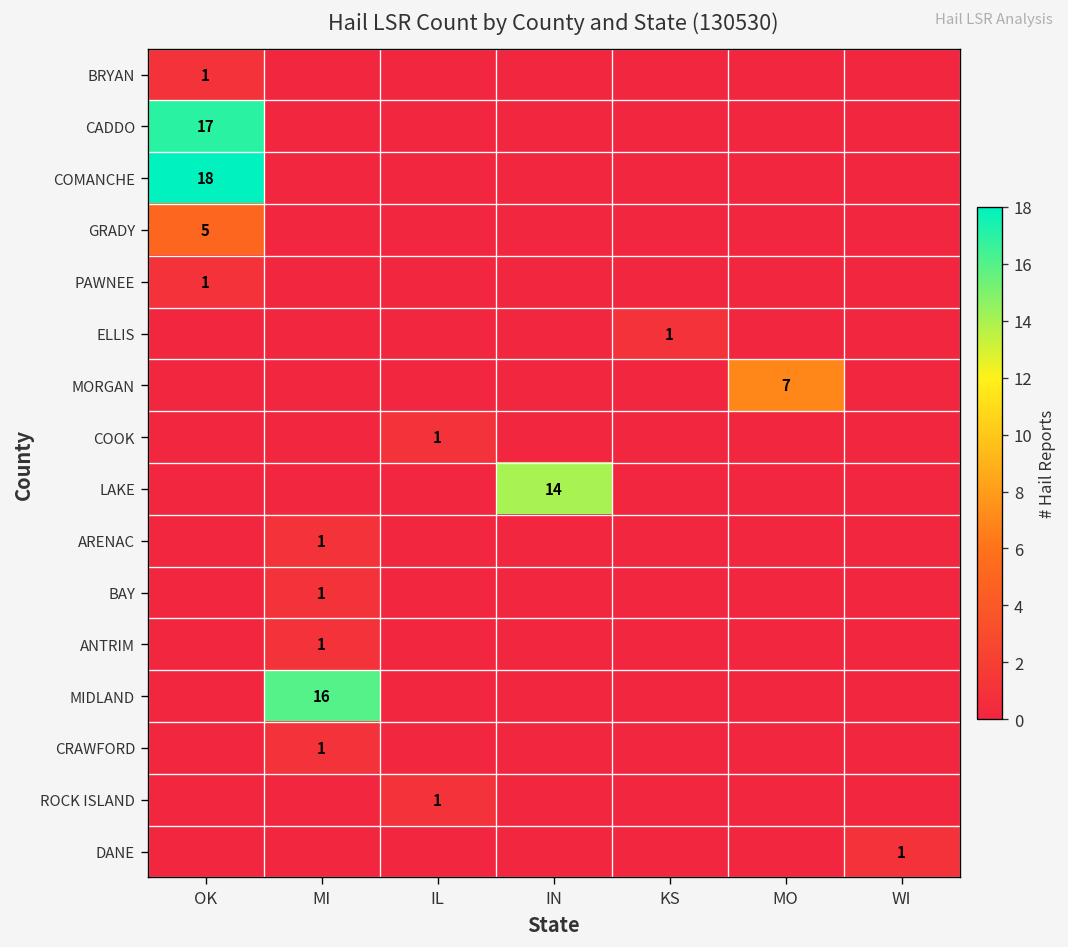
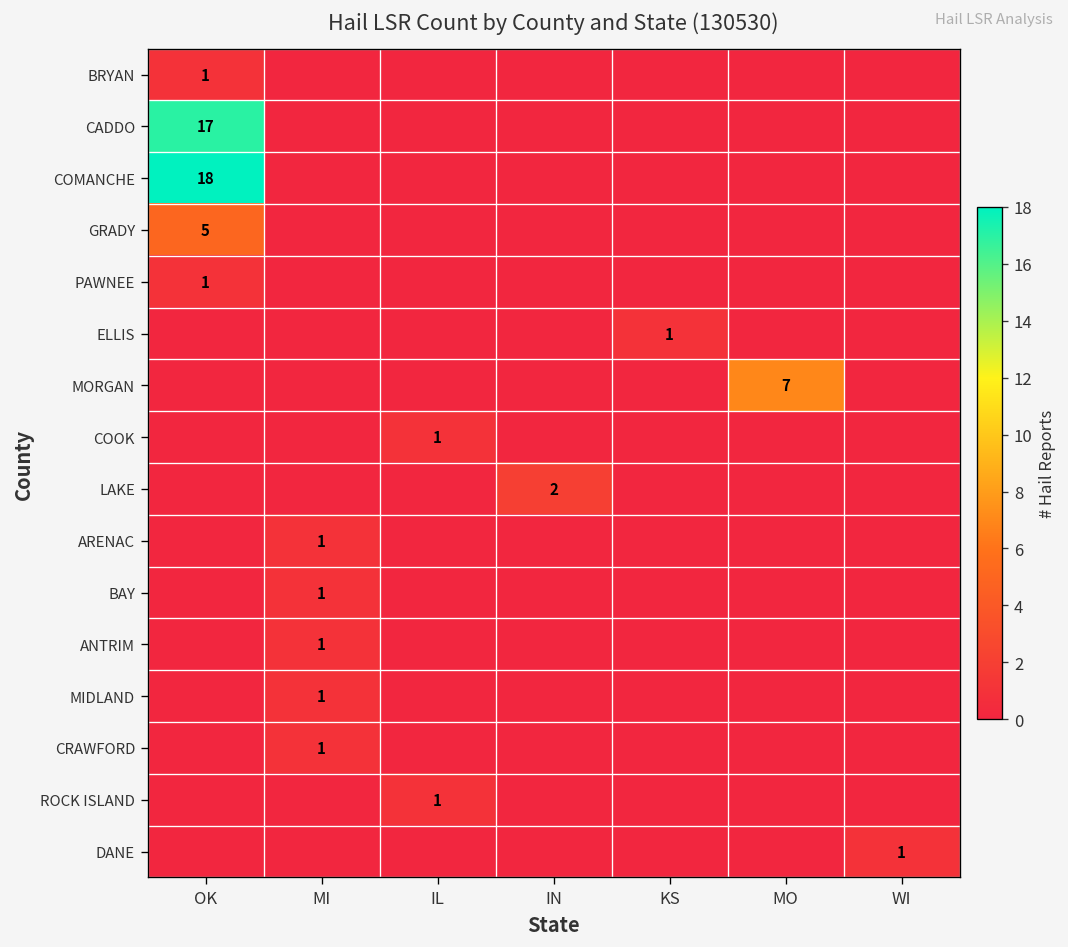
  {
    "BRYAN": {
      "OK": 1
    },
    "CADDO": {
      "OK": 17
    },
    "COMANCHE": {
      "OK": 18
    },
    "GRADY": {
      "OK": 5
    },
    "PAWNEE": {
      "OK": 1
    },
    "ELLIS": {
      "KS": 1
    },
    "MORGAN": {
      "MO": 7
    },
    "COOK": {
      "IL": 1
    },
    "LAKE": {
-     "IN": 14
+     "IN": 2
    },
    "ARENAC": {
      "MI": 1
    },
    "BAY": {
      "MI": 1
    },
    "ANTRIM": {
      "MI": 1
    },
    "MIDLAND": {
-     "MI": 16
+     "MI": 1
    },
    "CRAWFORD": {
      "MI": 1
    },
    "ROCK ISLAND": {
      "IL": 1
    },
    "DANE": {
      "WI": 1
    }
  }
